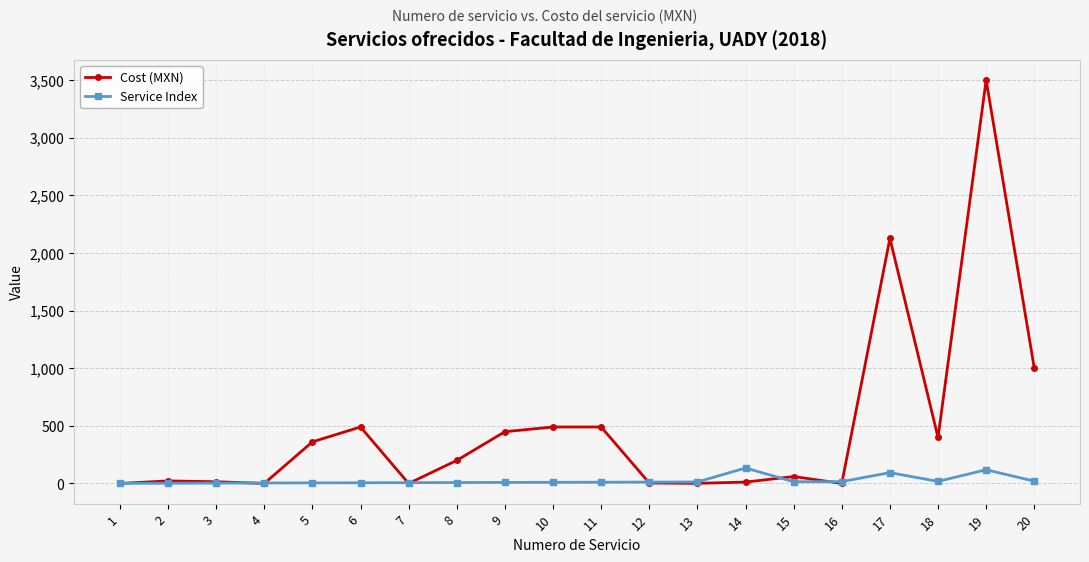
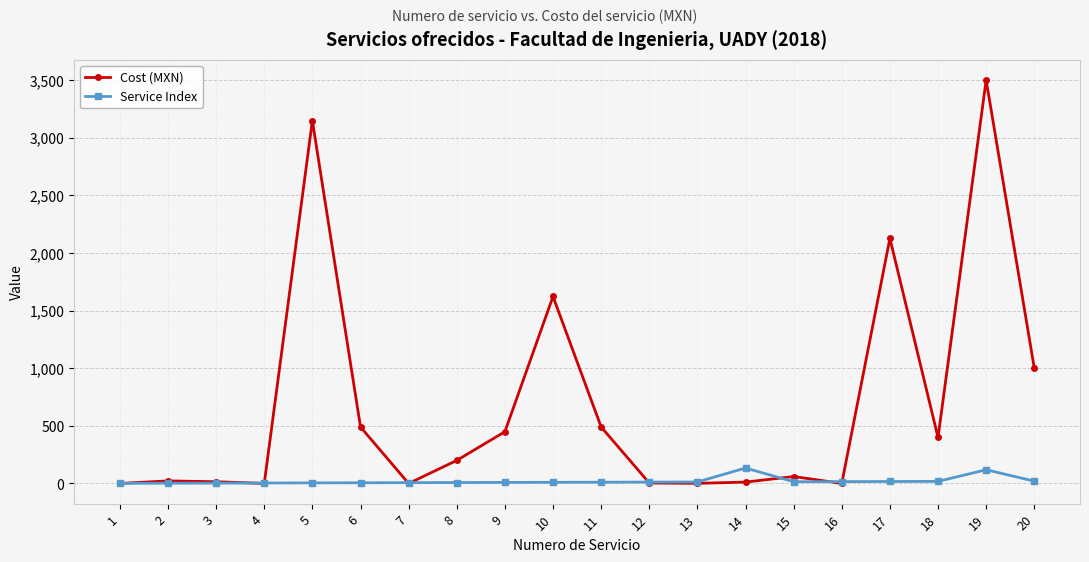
  {
    "Cost (MXN)": {
-     "5": "360",
+     "5": "3,150",
      "6": "490",
      "8": "200",
      "9": "450",
-     "10": "490",
+     "10": "1,620",
      "11": "490",
      "14": "10",
      "15": "60",
      "17": "2,130",
      "18": "400",
      "19": "3,500",
      "20": "1,000"
    },
    "Service Index": {
      "5": "10",
      "6": "10",
      "8": "10",
      "9": "10",
      "10": "10",
      "11": "10",
      "14": "130",
      "15": "20",
-     "17": "90",
+     "17": "20",
      "18": "20",
      "19": "120",
      "20": "20"
    }
  }
